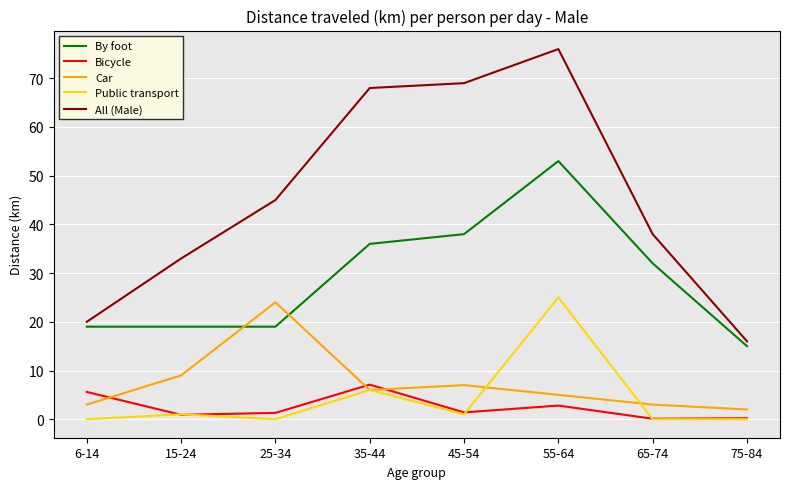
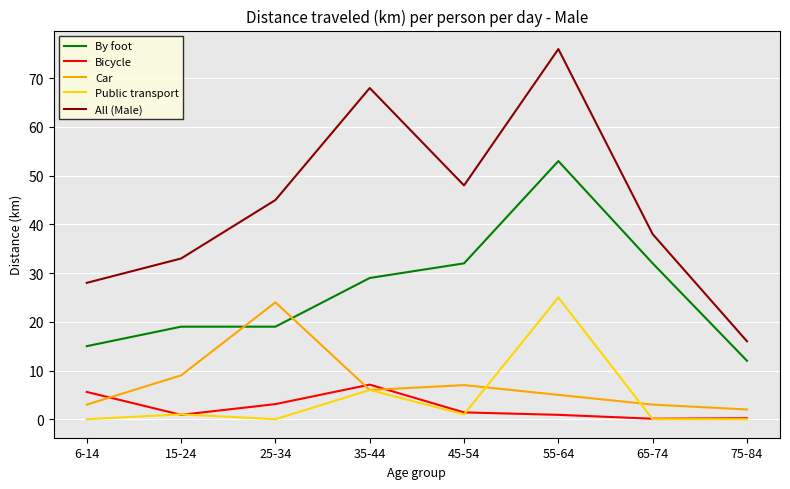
  {
    "By foot": {
-     "6-14": 19,
+     "6-14": 15,
      "15-24": 19,
      "25-34": 19,
-     "35-44": 36,
-     "45-54": 38,
+     "35-44": 29,
+     "45-54": 32,
      "55-64": 53,
      "65-74": 32,
-     "75-84": 15
+     "75-84": 12
    },
    "Bicycle": {
      "6-14": 6,
-     "25-34": 1,
+     "25-34": 3,
      "35-44": 7,
-     "55-64": 3
+     "55-64": 1
    },
    "All (Male)": {
-     "6-14": 20,
+     "6-14": 28,
      "15-24": 33,
      "25-34": 45,
      "35-44": 68,
-     "45-54": 69,
+     "45-54": 48,
      "55-64": 76,
      "65-74": 38,
      "75-84": 16
    }
  }
